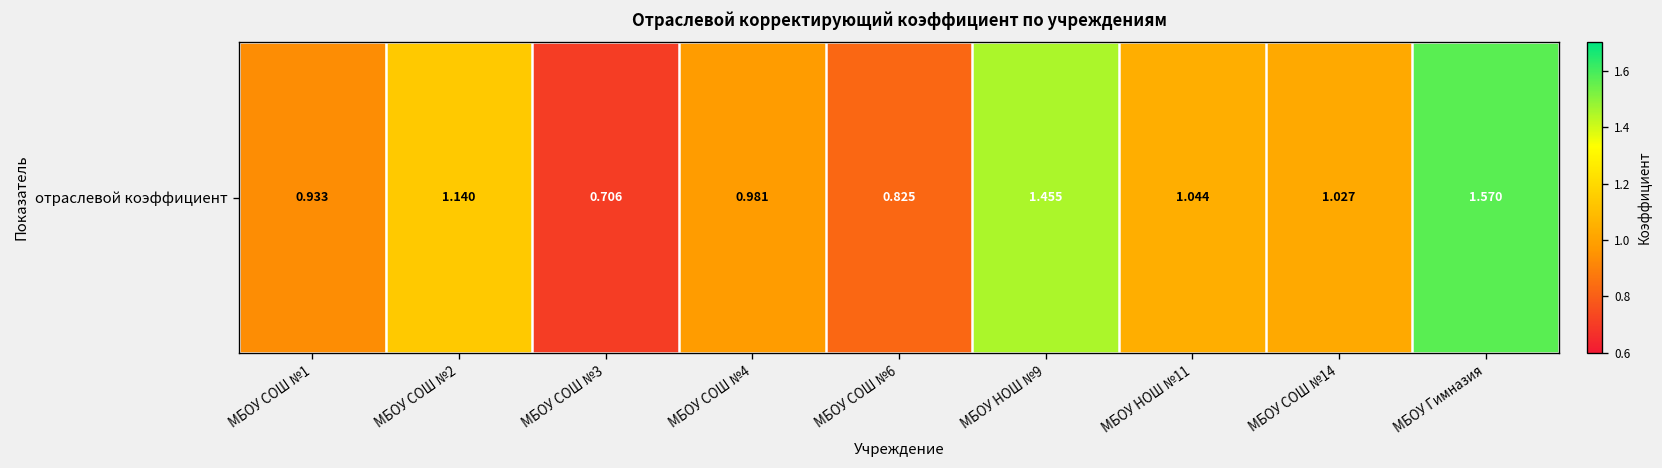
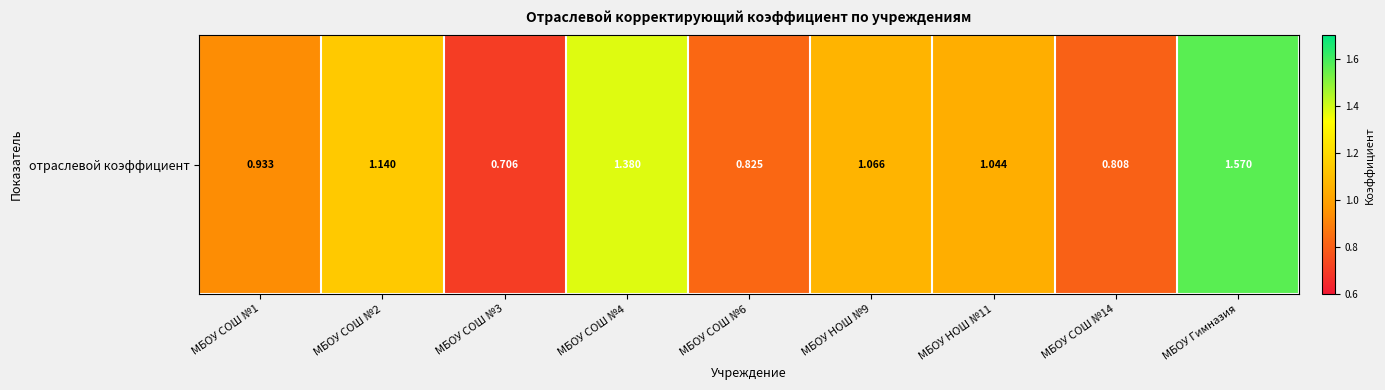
  {
    "отраслевой коэффициент": {
      "МБОУ СОШ №1": 0.933,
      "МБОУ СОШ №2": 1.140,
      "МБОУ СОШ №3": 0.706,
-     "МБОУ СОШ №4": 0.981,
+     "МБОУ СОШ №4": 1.380,
      "МБОУ СОШ №6": 0.825,
-     "МБОУ НОШ №9": 1.455,
+     "МБОУ НОШ №9": 1.066,
      "МБОУ НОШ №11": 1.044,
-     "МБОУ СОШ №14": 1.027,
+     "МБОУ СОШ №14": 0.808,
      "МБОУ Гимназия": 1.570
    }
  }
